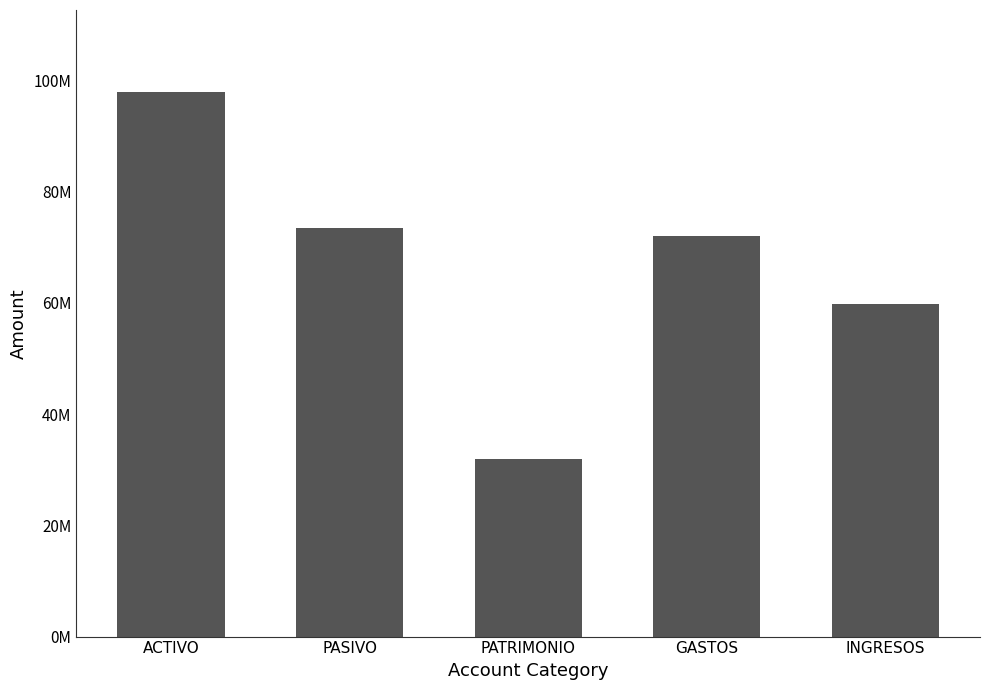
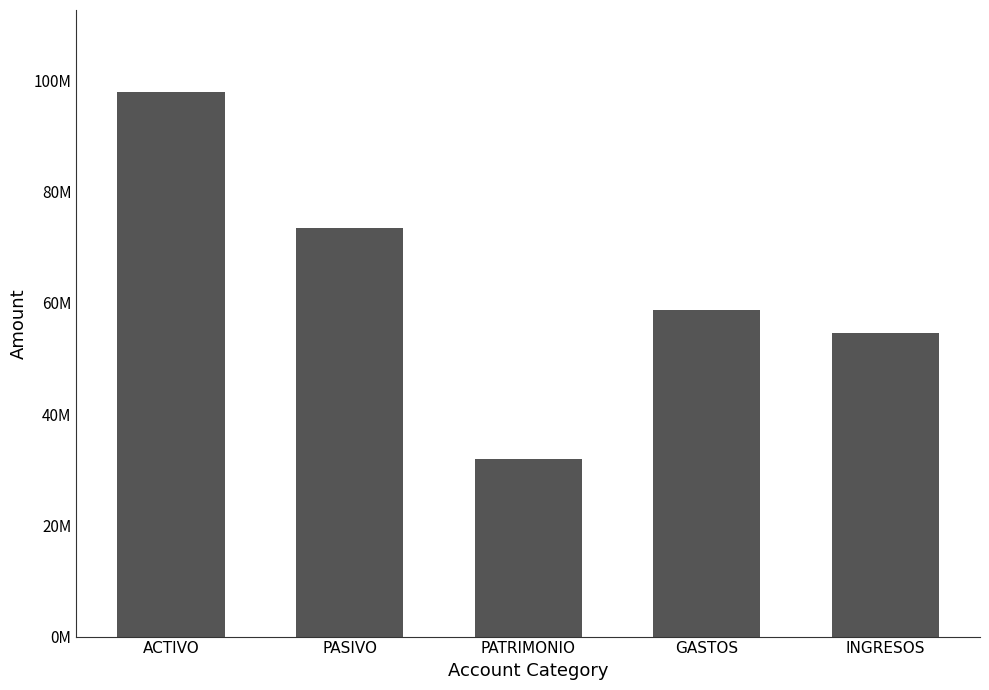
  {
    "ACTIVO": 98000000,
    "PASIVO": 74000000,
    "PATRIMONIO": 32000000,
-   "GASTOS": 72000000,
-   "INGRESOS": 60000000
+   "GASTOS": 59000000,
+   "INGRESOS": 55000000
  }
